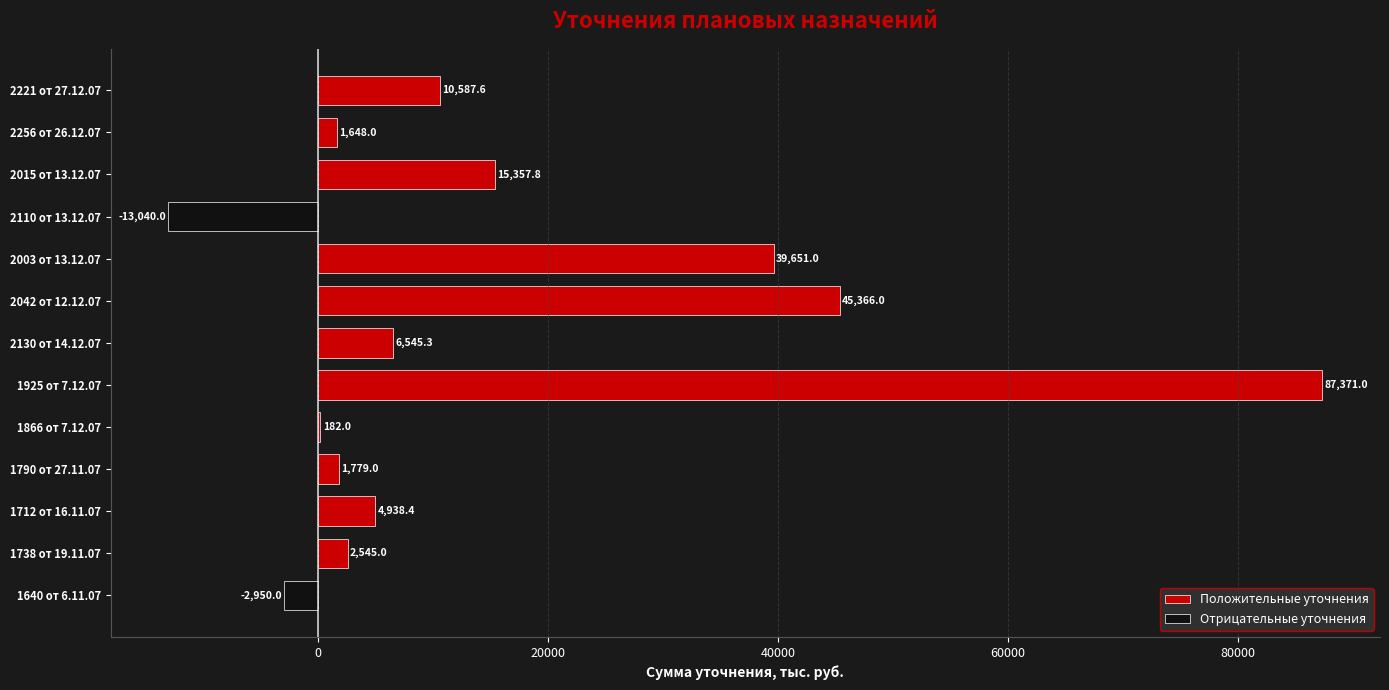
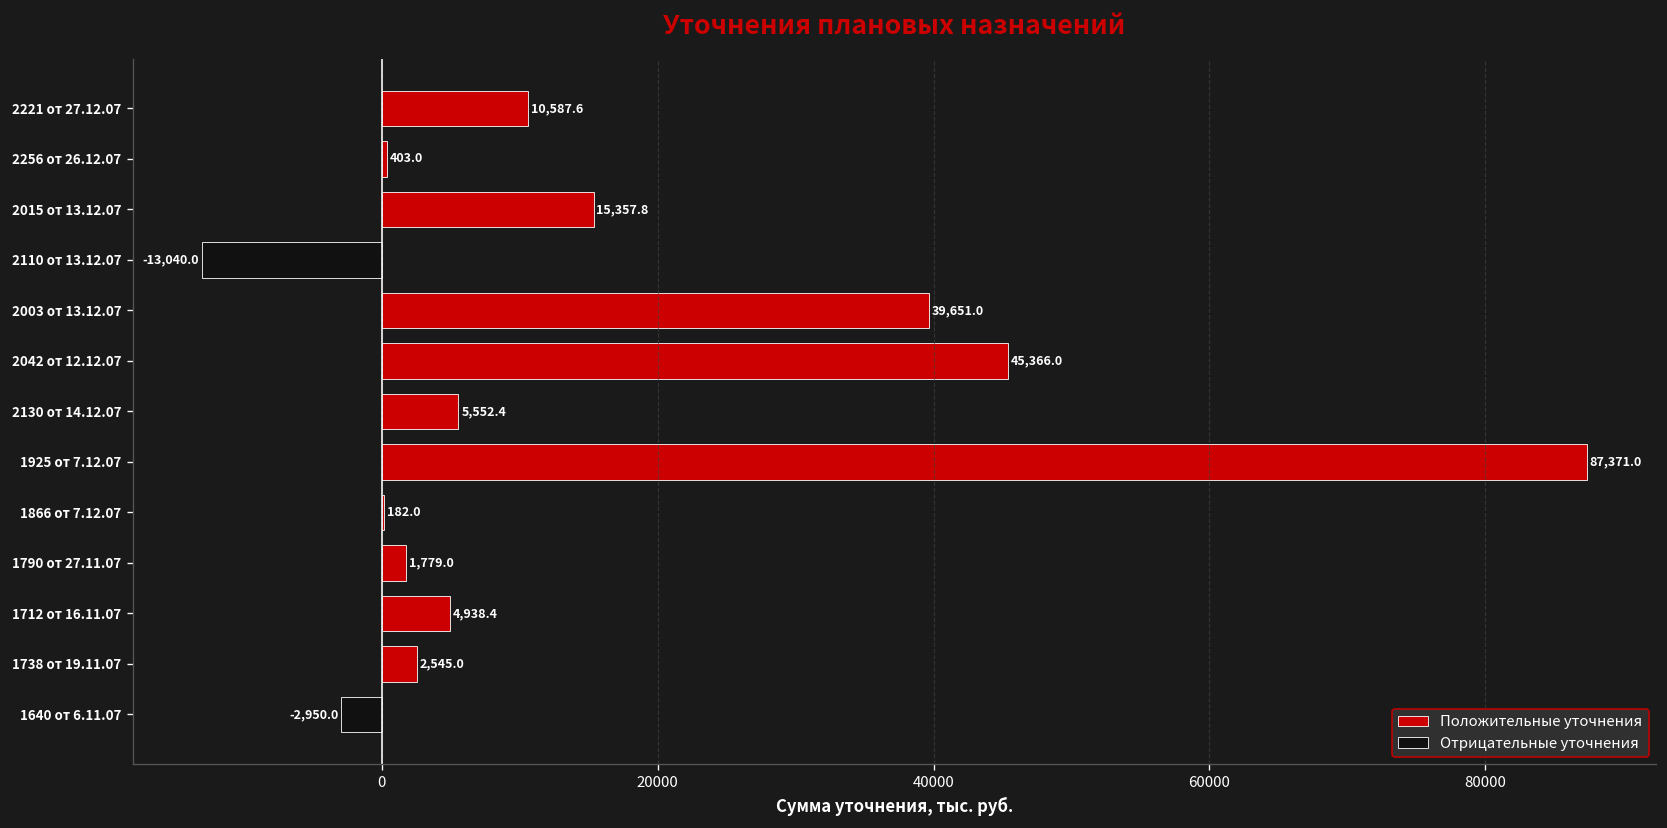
  {
    "Положительные уточнения": {
      "2221 от 27.12.07": "10,587.6",
-     "2256 от 26.12.07": "1,648.0",
+     "2256 от 26.12.07": "403.0",
      "2015 от 13.12.07": "15,357.8",
      "2003 от 13.12.07": "39,651.0",
      "2042 от 12.12.07": "45,366.0",
-     "2130 от 14.12.07": "6,545.3",
+     "2130 от 14.12.07": "5,552.4",
      "1925 от 7.12.07": "87,371.0",
      "1866 от 7.12.07": "182.0",
      "1790 от 27.11.07": "1,779.0",
      "1712 от 16.11.07": "4,938.4",
      "1738 от 19.11.07": "2,545.0"
    },
    "Отрицательные уточнения": {
      "2110 от 13.12.07": "-13,040.0",
      "1640 от 6.11.07": "-2,950.0"
    }
  }
